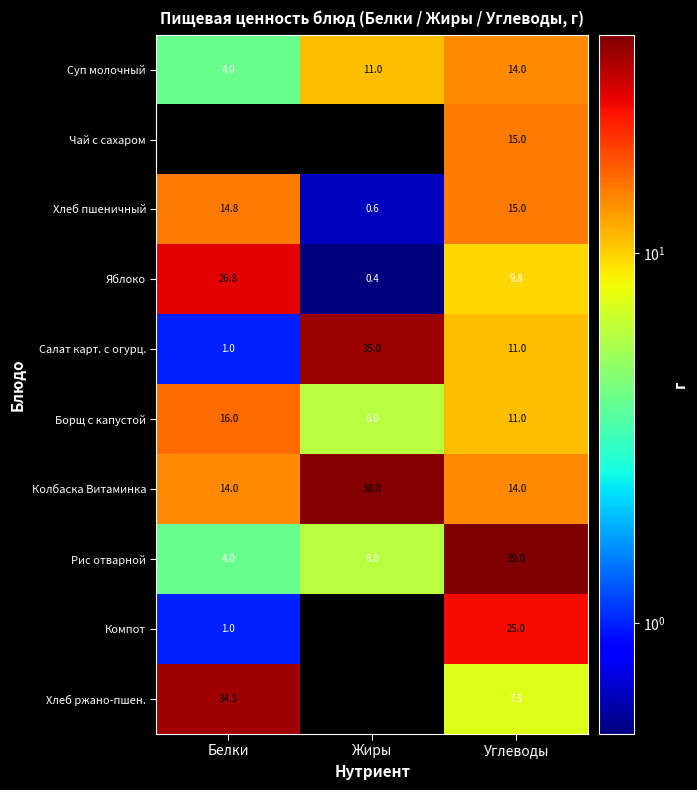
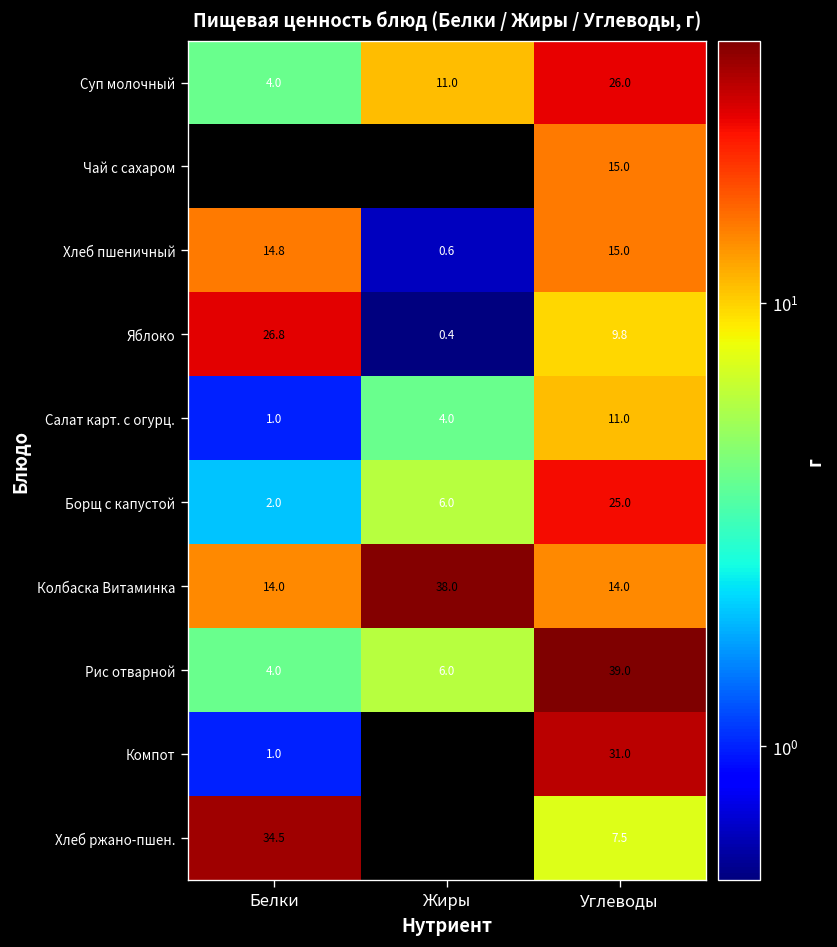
  {
    "Суп молочный": {
      "Белки": 4.0,
      "Жиры": 11.0,
-     "Углеводы": 14.0
+     "Углеводы": 26.0
    },
    "Чай с сахаром": {
      "Углеводы": 15.0
    },
    "Хлеб пшеничный": {
      "Белки": 14.8,
      "Жиры": 0.6,
      "Углеводы": 15.0
    },
    "Яблоко": {
      "Белки": 26.8,
      "Жиры": 0.4,
      "Углеводы": 9.8
    },
    "Салат карт. с огурц.": {
      "Белки": 1.0,
-     "Жиры": 35.0,
+     "Жиры": 4.0,
      "Углеводы": 11.0
    },
    "Борщ с капустой": {
-     "Белки": 16.0,
+     "Белки": 2.0,
      "Жиры": 6.0,
-     "Углеводы": 11.0
+     "Углеводы": 25.0
    },
    "Колбаска Витаминка": {
      "Белки": 14.0,
      "Жиры": 38.0,
      "Углеводы": 14.0
    },
    "Рис отварной": {
      "Белки": 4.0,
      "Жиры": 6.0,
      "Углеводы": 39.0
    },
    "Компот": {
      "Белки": 1.0,
-     "Углеводы": 25.0
+     "Углеводы": 31.0
    },
    "Хлеб ржано-пшен.": {
      "Белки": 34.5,
      "Углеводы": 7.5
    }
  }
